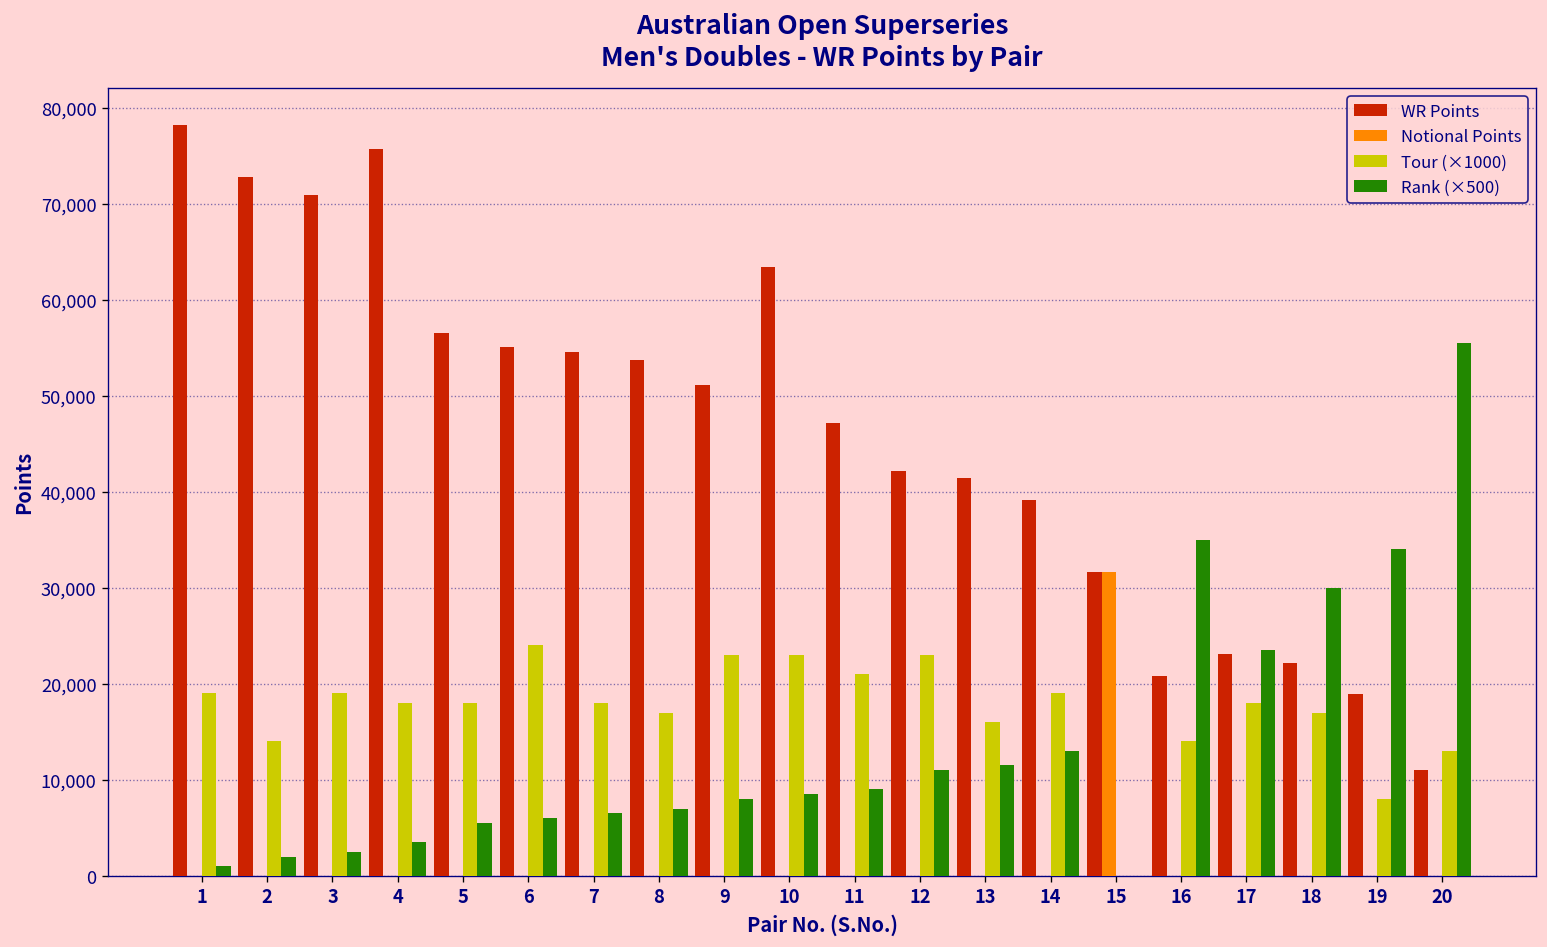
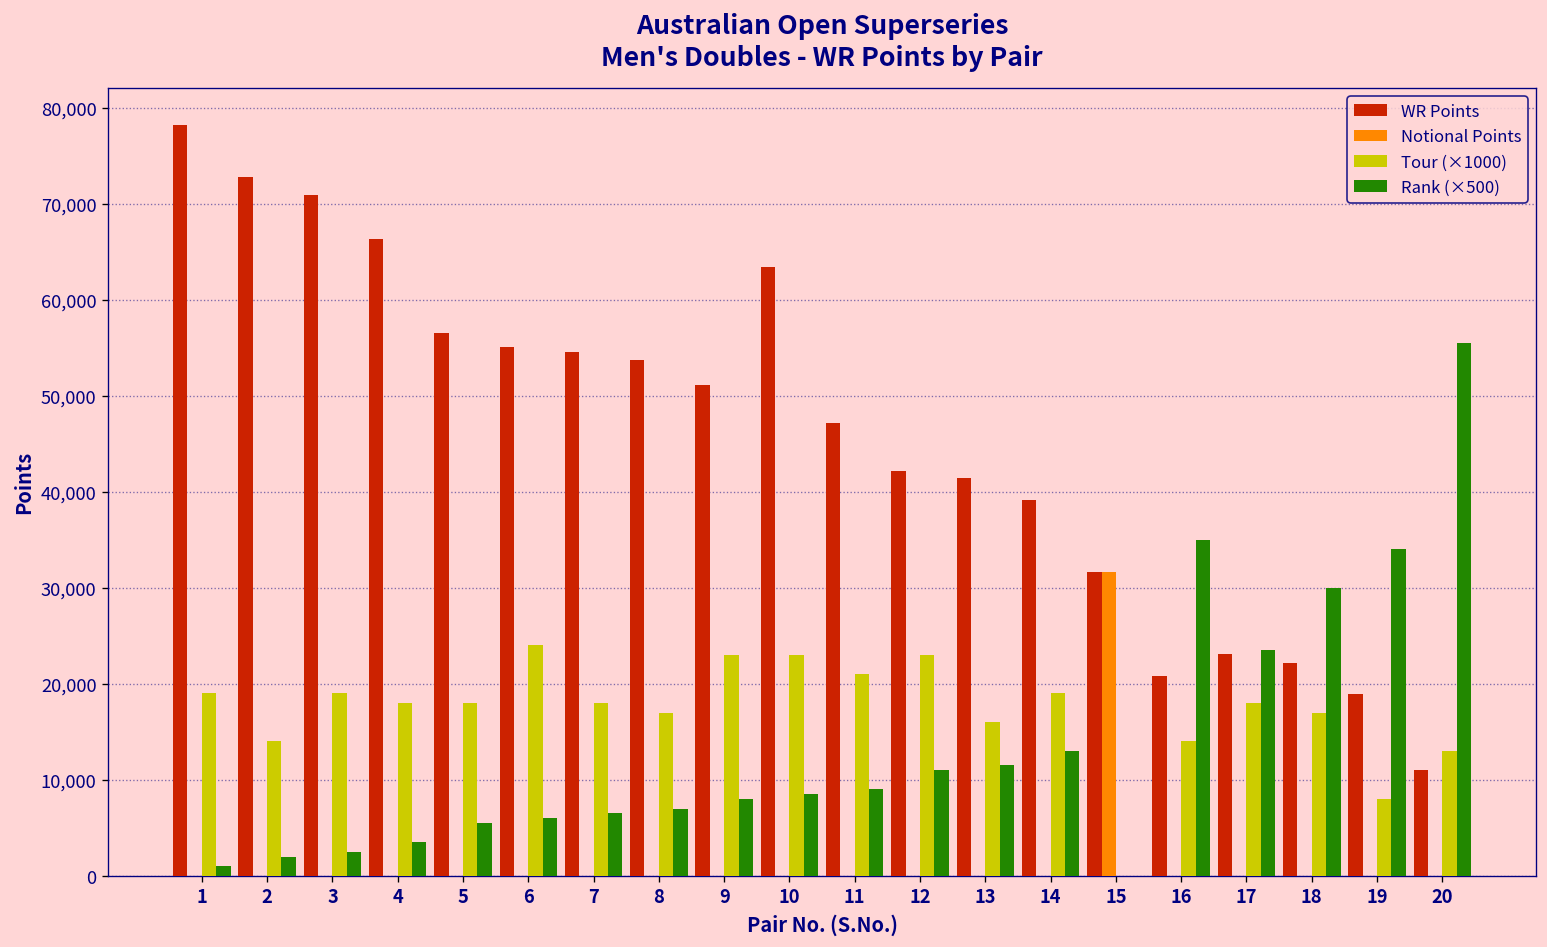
  {
    "WR Points": {
      "1": "78,000",
      "2": "73,000",
      "3": "71,000",
-     "4": "76,000",
+     "4": "66,000",
      "5": "57,000",
      "6": "55,000",
      "7": "55,000",
      "8": "54,000",
      "9": "51,000",
      "10": "63,000",
      "11": "47,000",
      "12": "42,000",
      "13": "41,000",
      "14": "39,000",
      "15": "32,000",
      "16": "21,000",
      "17": "23,000",
      "18": "22,000",
      "19": "19,000",
      "20": "11,000"
    },
    "Notional Points": {
      "1": "0",
      "2": "0",
      "3": "0",
      "4": "0",
      "5": "0",
      "6": "0",
      "7": "0",
      "8": "0",
      "9": "0",
      "10": "0",
      "11": "0",
      "12": "0",
      "13": "0",
      "14": "0",
      "15": "32,000",
      "16": "0",
      "17": "0",
      "18": "0",
      "19": "0",
      "20": "0"
    },
    "Tour (×1000)": {
      "1": "19,000",
      "2": "14,000",
      "3": "19,000",
      "4": "18,000",
      "5": "18,000",
      "6": "24,000",
      "7": "18,000",
      "8": "17,000",
      "9": "23,000",
      "10": "23,000",
      "11": "21,000",
      "12": "23,000",
      "13": "16,000",
      "14": "19,000",
      "15": "0",
      "16": "14,000",
      "17": "18,000",
      "18": "17,000",
      "19": "8,000",
      "20": "13,000"
    },
    "Rank (×500)": {
      "1": "1,000",
      "2": "2,000",
      "3": "3,000",
      "4": "4,000",
      "5": "6,000",
      "6": "6,000",
      "7": "7,000",
      "8": "7,000",
      "9": "8,000",
      "10": "9,000",
      "11": "9,000",
      "12": "11,000",
      "13": "12,000",
      "14": "13,000",
      "15": "0",
      "16": "35,000",
      "17": "24,000",
      "18": "30,000",
      "19": "34,000",
      "20": "56,000"
    }
  }
